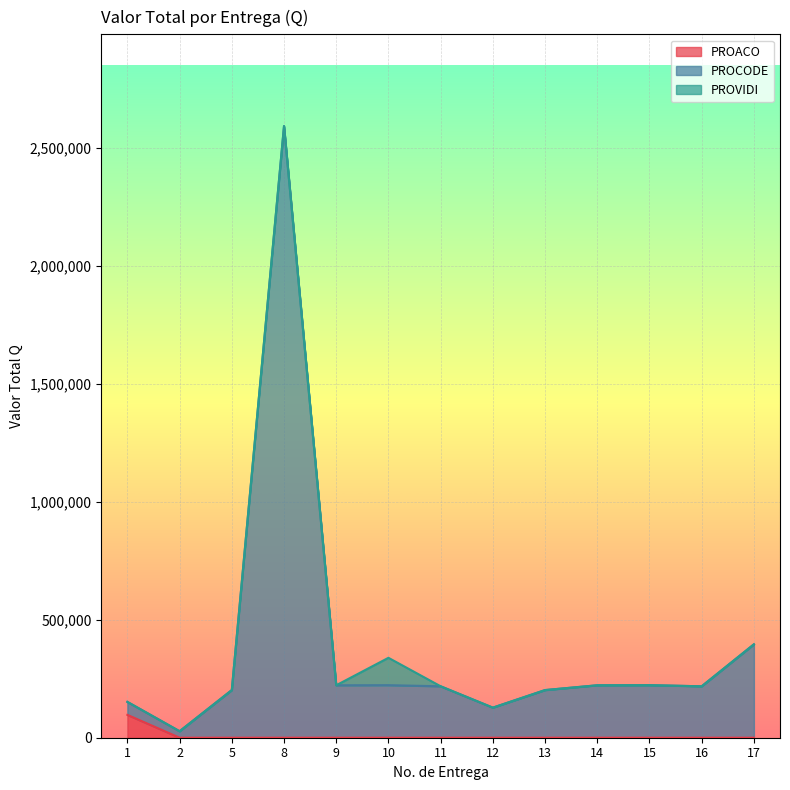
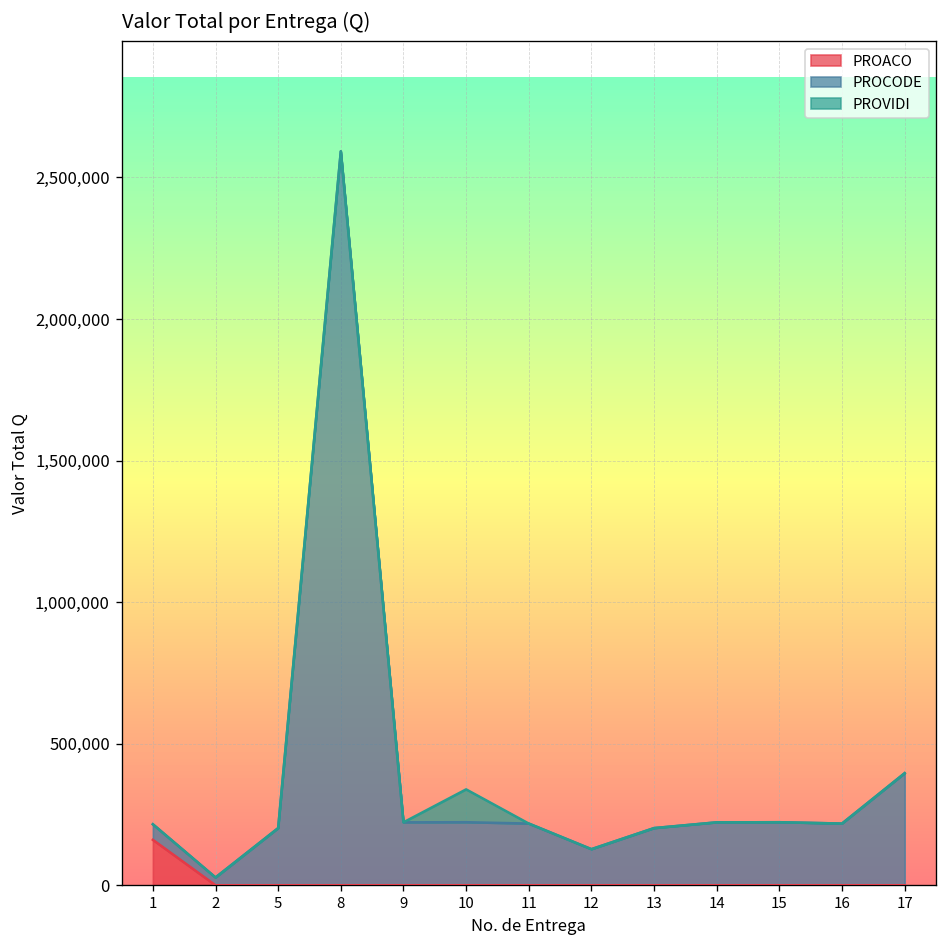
  {
    "PROACO": {
-     "1": "100,000",
+     "1": "160,000",
      "2": "0",
      "5": "0",
      "8": "0",
      "9": "0",
      "10": "0",
      "11": "0",
      "12": "0",
      "13": "0",
      "14": "0",
      "15": "0",
      "16": "0",
      "17": "0"
    }
  }
